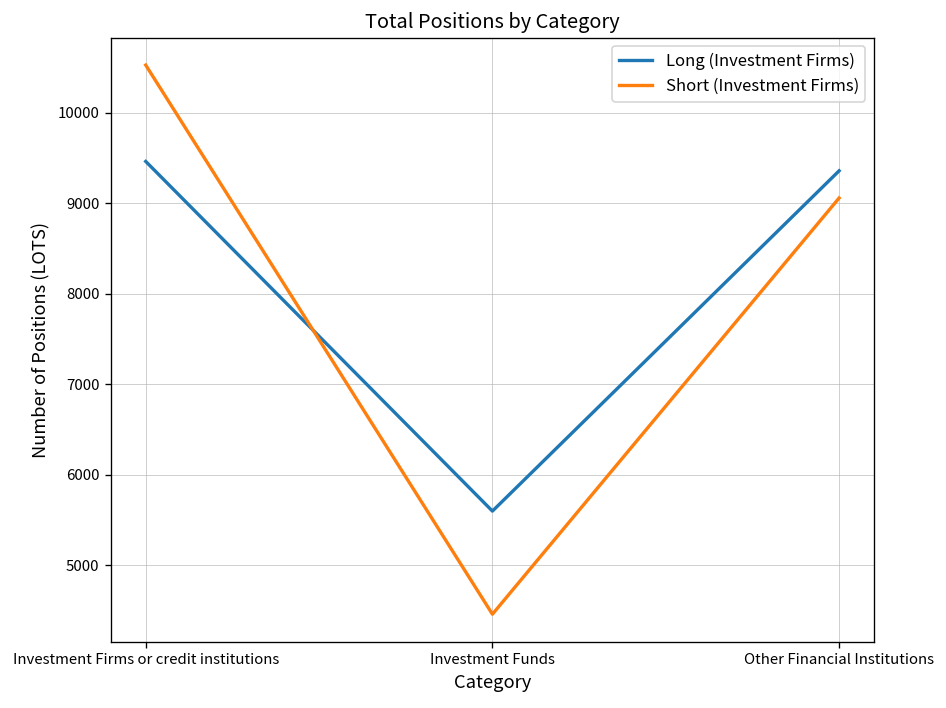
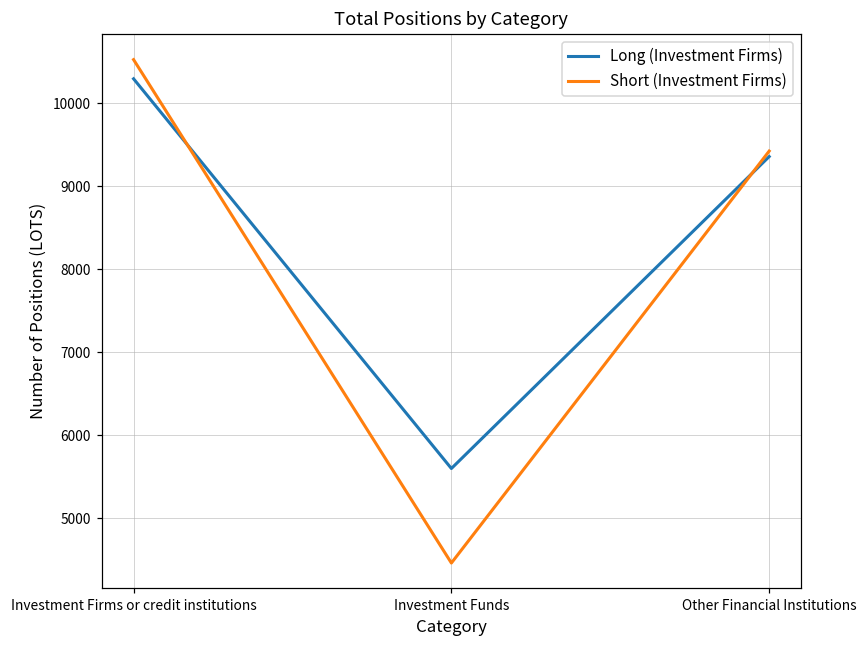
  {
    "Long (Investment Firms)": {
-     "Investment Firms or credit institutions": 9500,
+     "Investment Firms or credit institutions": 10300,
      "Investment Funds": 5600,
      "Other Financial Institutions": 9400
    },
    "Short (Investment Firms)": {
      "Investment Firms or credit institutions": 10500,
      "Investment Funds": 4500,
-     "Other Financial Institutions": 9100
+     "Other Financial Institutions": 9400
    }
  }
